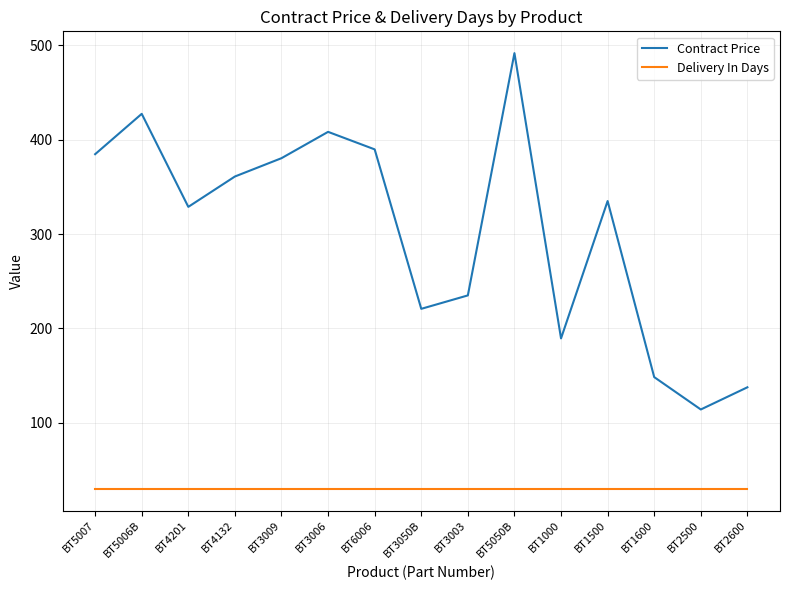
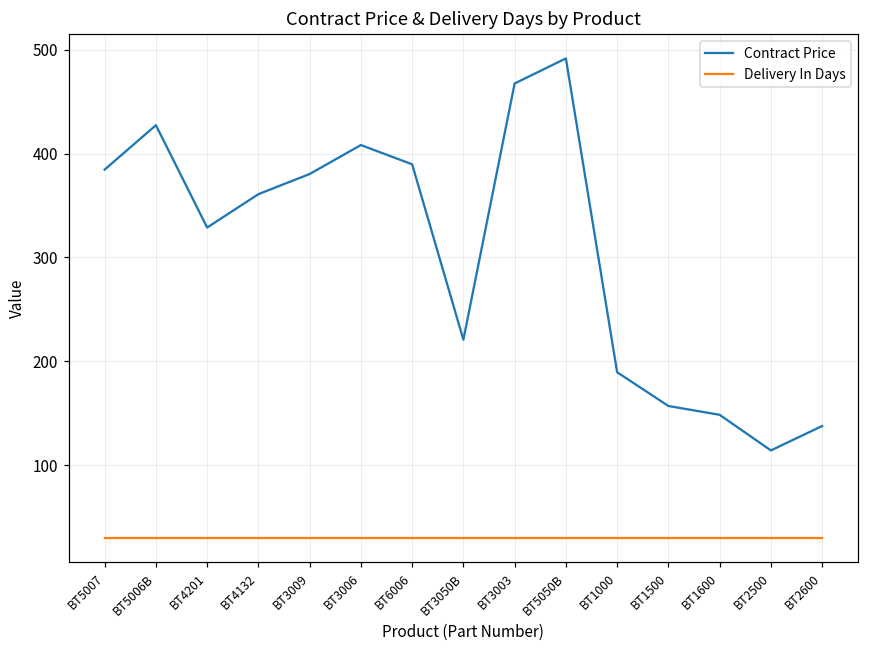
  {
    "Contract Price": {
      "BT5007": 380,
      "BT5006B": 430,
      "BT4201": 330,
      "BT4132": 360,
      "BT3009": 380,
      "BT3006": 410,
      "BT6006": 390,
      "BT3050B": 220,
-     "BT3003": 240,
+     "BT3003": 470,
      "BT5050B": 490,
      "BT1000": 190,
-     "BT1500": 340,
+     "BT1500": 160,
      "BT1600": 150,
      "BT2500": 110,
      "BT2600": 140
    },
    "Delivery In Days": {
      "BT5007": 30,
      "BT5006B": 30,
      "BT4201": 30,
      "BT4132": 30,
      "BT3009": 30,
      "BT3006": 30,
      "BT6006": 30,
      "BT3050B": 30,
      "BT3003": 30,
      "BT5050B": 30,
      "BT1000": 30,
      "BT1500": 30,
      "BT1600": 30,
      "BT2500": 30,
      "BT2600": 30
    }
  }
